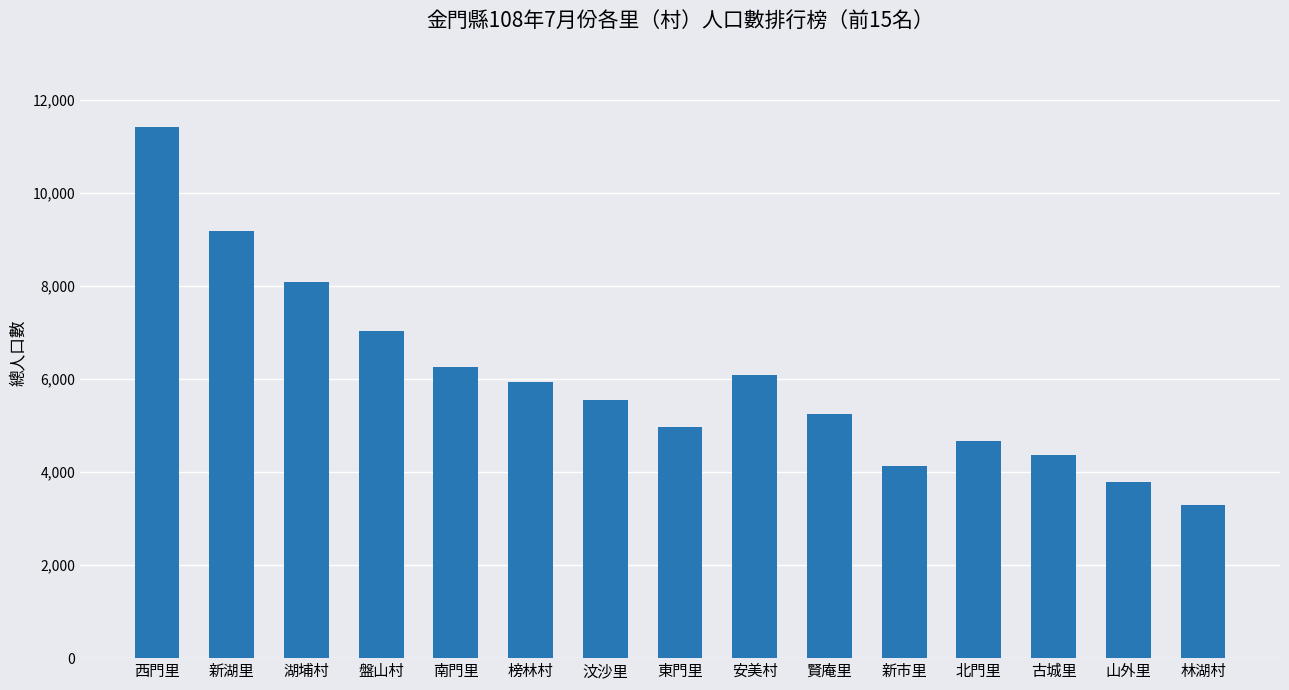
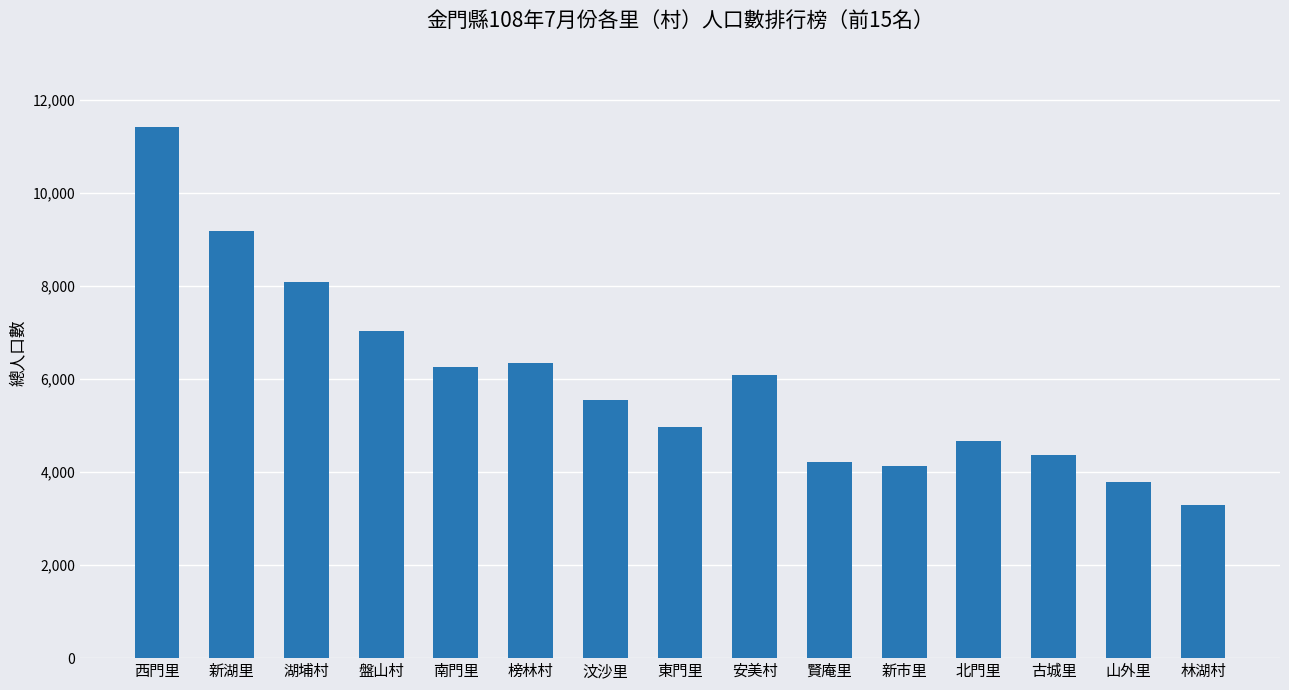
  {
    "西門里": "11,400",
    "新湖里": "9,200",
    "湖埔村": "8,100",
    "盤山村": "7,000",
    "南門里": "6,300",
-   "榜林村": "5,900",
+   "榜林村": "6,300",
    "汶沙里": "5,600",
    "東門里": "5,000",
    "安美村": "6,100",
-   "賢庵里": "5,300",
+   "賢庵里": "4,200",
    "新市里": "4,100",
    "北門里": "4,700",
    "古城里": "4,400",
    "山外里": "3,800",
    "林湖村": "3,300"
  }
